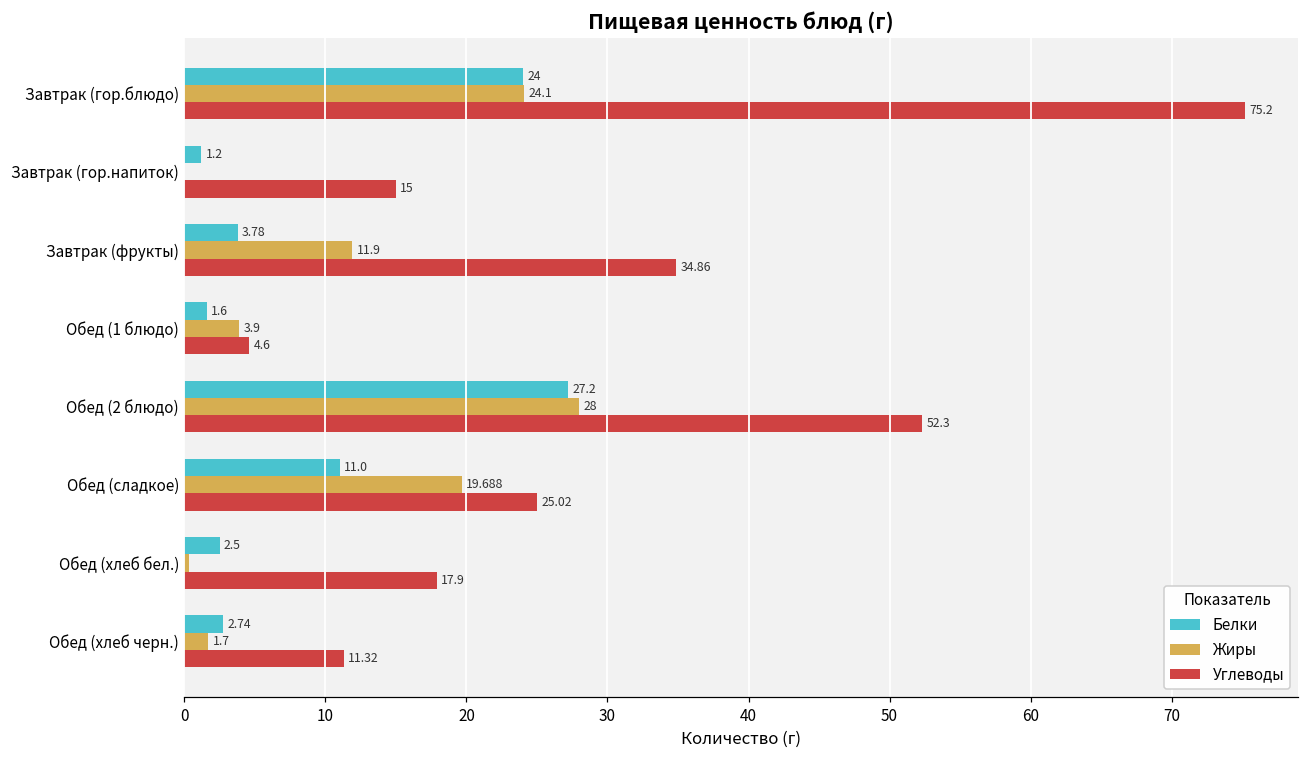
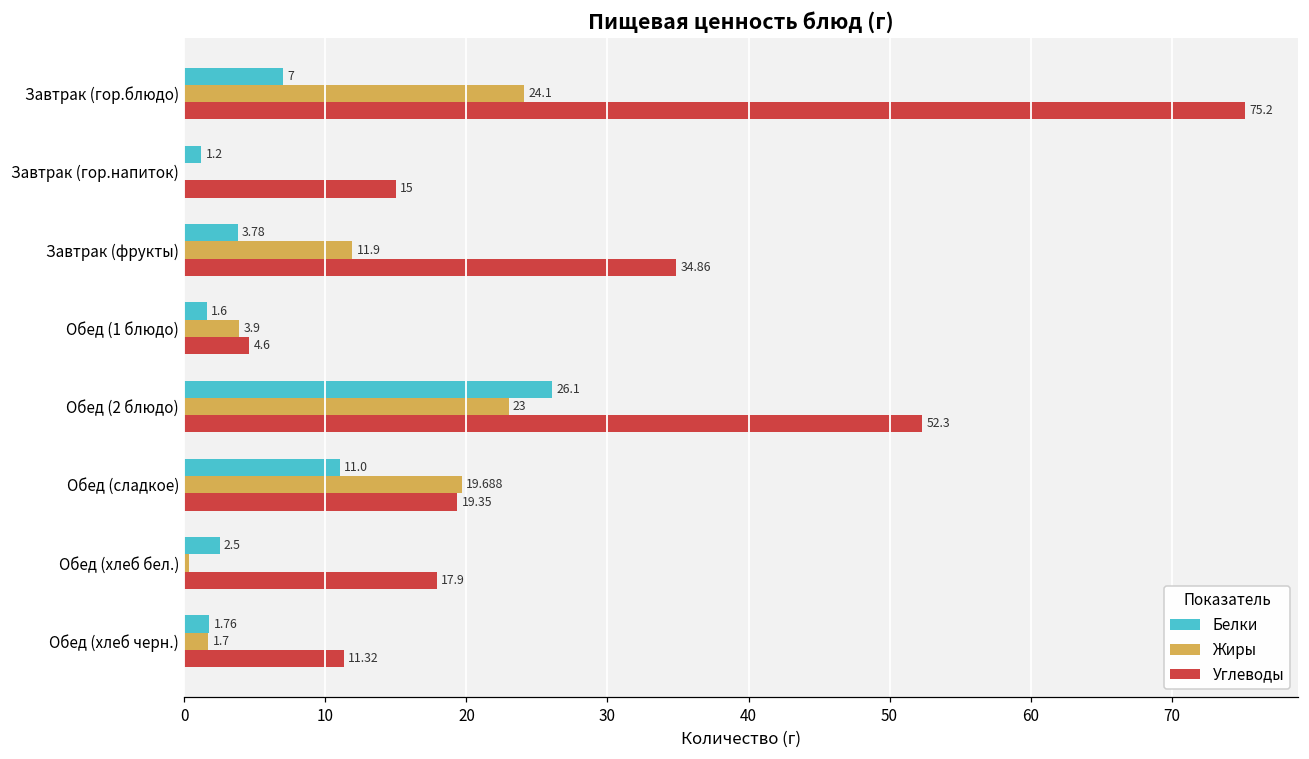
  {
    "Белки": {
-     "Завтрак (гор.блюдо)": 24,
+     "Завтрак (гор.блюдо)": 7,
      "Завтрак (гор.напиток)": 1.2,
      "Завтрак (фрукты)": 3.78,
      "Обед (1 блюдо)": 1.6,
-     "Обед (2 блюдо)": 27.2,
+     "Обед (2 блюдо)": 26.1,
      "Обед (сладкое)": 11.0,
      "Обед (хлеб бел.)": 2.5,
-     "Обед (хлеб черн.)": 2.74
+     "Обед (хлеб черн.)": 1.76
    },
    "Жиры": {
      "Завтрак (гор.блюдо)": 24.1,
      "Завтрак (фрукты)": 11.9,
      "Обед (1 блюдо)": 3.9,
-     "Обед (2 блюдо)": 28,
+     "Обед (2 блюдо)": 23,
      "Обед (сладкое)": 19.688,
      "Обед (хлеб черн.)": 1.7
    },
    "Углеводы": {
      "Завтрак (гор.блюдо)": 75.2,
      "Завтрак (гор.напиток)": 15,
      "Завтрак (фрукты)": 34.86,
      "Обед (1 блюдо)": 4.6,
      "Обед (2 блюдо)": 52.3,
-     "Обед (сладкое)": 25.02,
+     "Обед (сладкое)": 19.35,
      "Обед (хлеб бел.)": 17.9,
      "Обед (хлеб черн.)": 11.32
    }
  }
